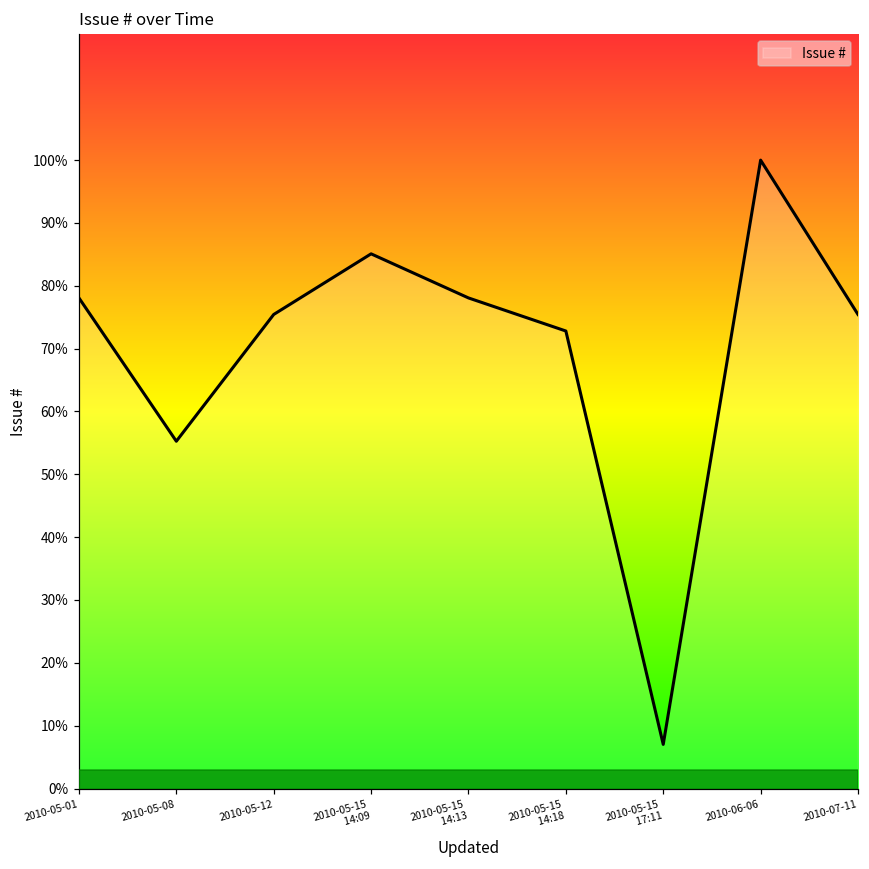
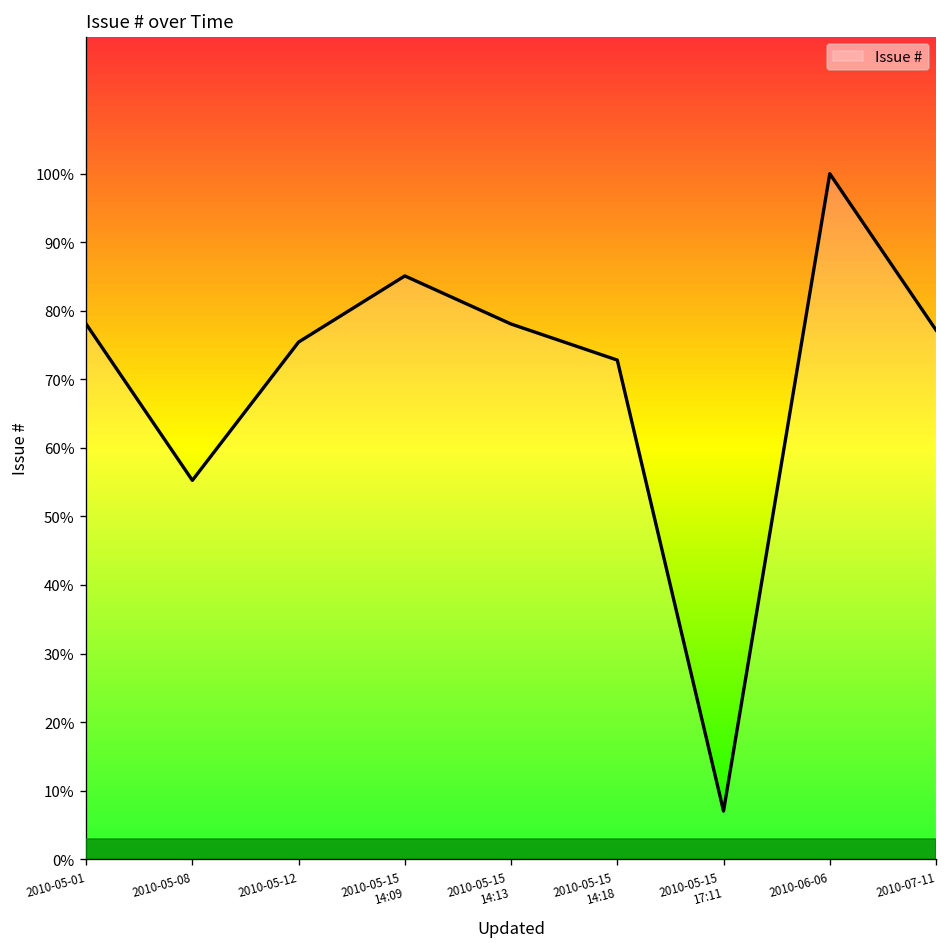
  {
    "2010-05-01": "78%",
    "2010-05-08": "55%",
    "2010-05-12": "75%",
    "2010-05-15 14:09": "85%",
    "2010-05-15 14:13": "78%",
    "2010-05-15 14:18": "73%",
    "2010-05-15 17:11": "7%",
    "2010-06-06": "100%",
-   "2010-07-11": "75%"
+   "2010-07-11": "77%"
  }
